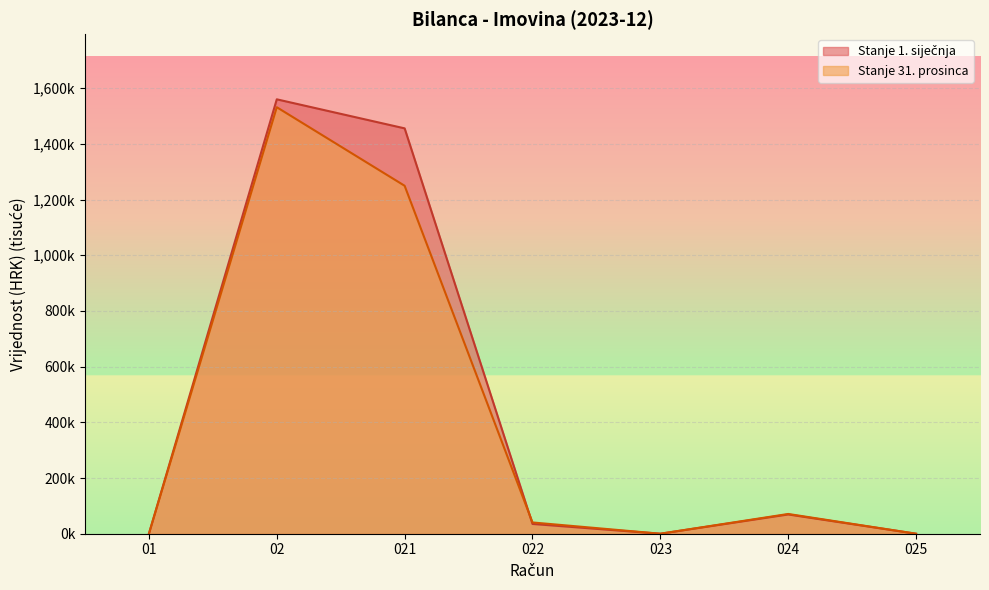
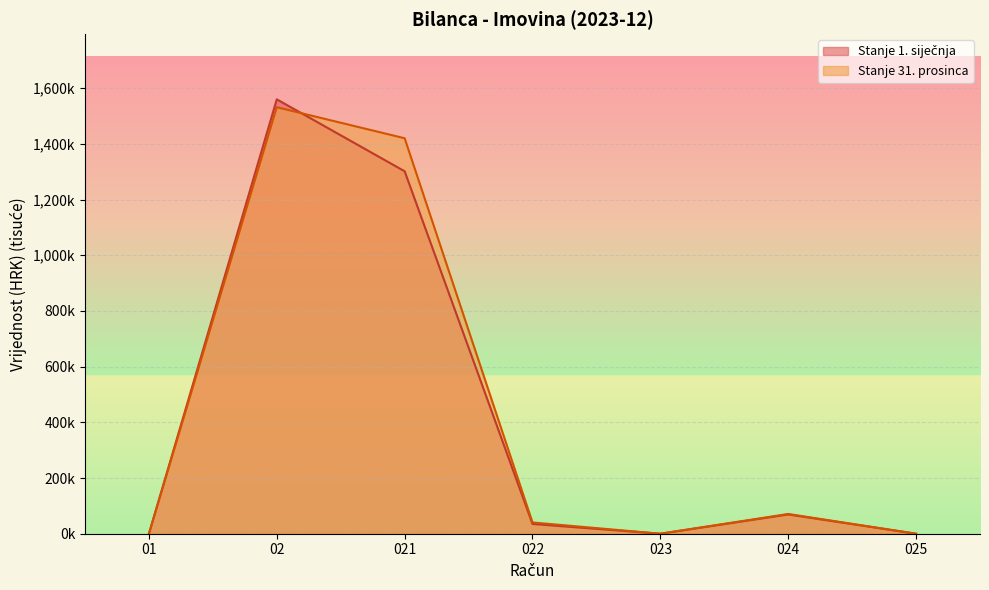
  {
    "Stanje 1. siječnja": {
      "02": "1,560,000",
-     "021": "1,460,000"
+     "021": "1,300,000"
    },
    "Stanje 31. prosinca": {
      "02": "1,530,000",
-     "021": "1,250,000"
+     "021": "1,420,000"
    }
  }
